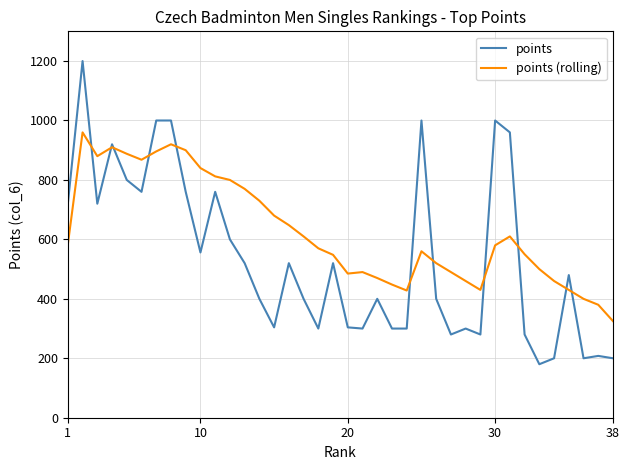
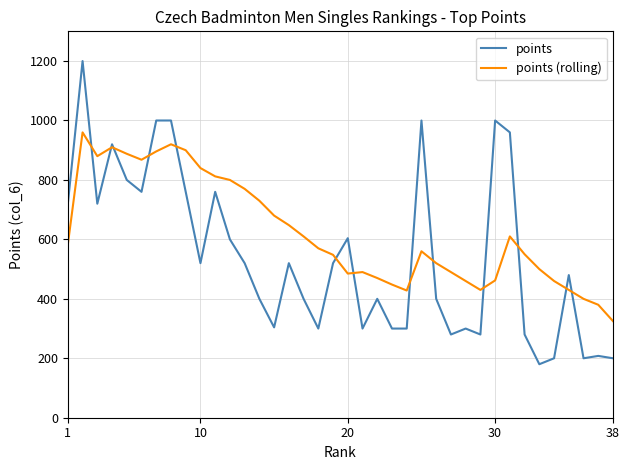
  {
    "points": {
      "1": 720,
-     "10": 560,
-     "20": 300,
+     "10": 520,
+     "20": 600,
      "30": 1000,
      "38": 200
    },
    "points (rolling)": {
      "1": 580,
      "10": 840,
      "20": 490,
-     "30": 580,
+     "30": 460,
      "38": 330
    }
  }
